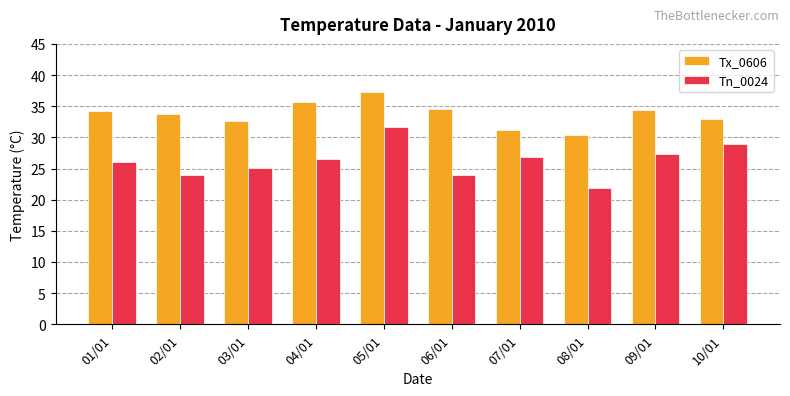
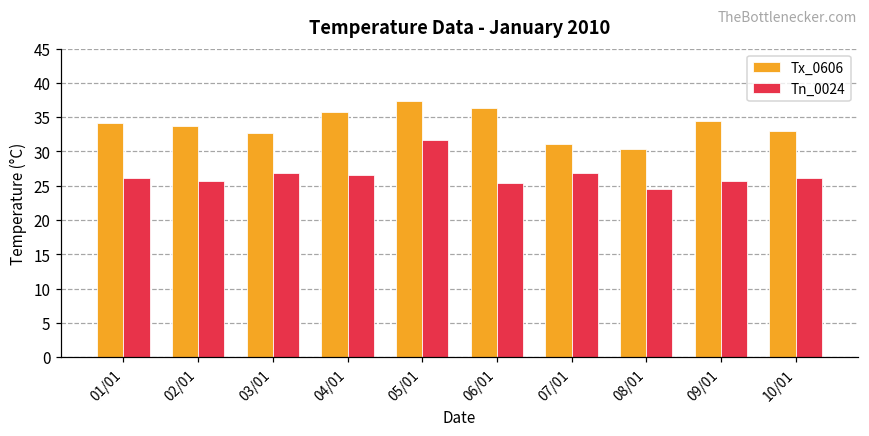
  {
    "Tx_0606": {
      "01/01": 34,
      "02/01": 34,
      "03/01": 33,
      "04/01": 36,
      "05/01": 37,
-     "06/01": 35,
+     "06/01": 36,
      "07/01": 31,
      "08/01": 30,
      "09/01": 34,
      "10/01": 33
    },
    "Tn_0024": {
      "01/01": 26,
-     "02/01": 24,
-     "03/01": 25,
+     "02/01": 26,
+     "03/01": 27,
      "04/01": 27,
      "05/01": 32,
-     "06/01": 24,
+     "06/01": 25,
      "07/01": 27,
-     "08/01": 22,
-     "09/01": 27,
-     "10/01": 29
+     "08/01": 25,
+     "09/01": 26,
+     "10/01": 26
    }
  }
